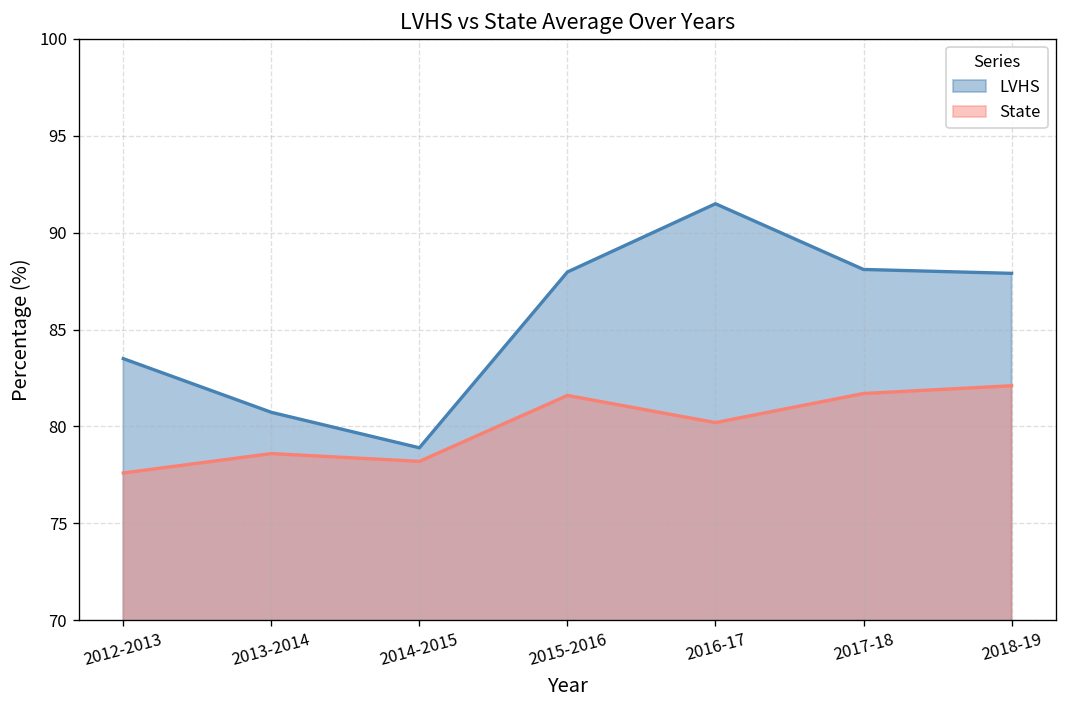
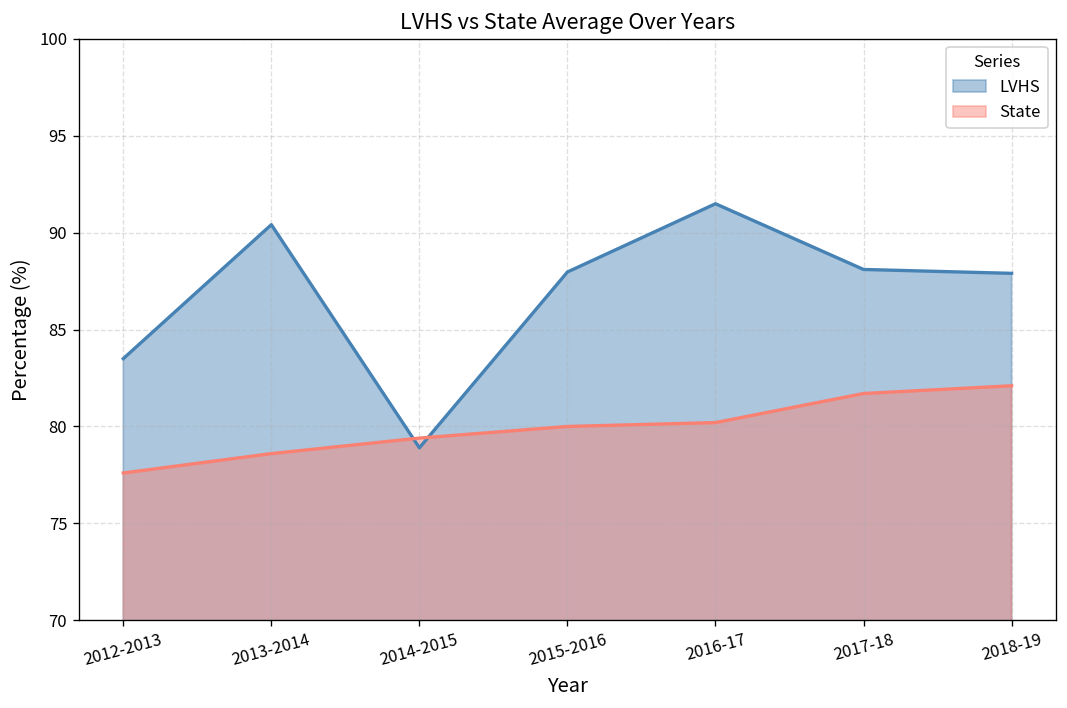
  {
    "LVHS": {
      "2012-2013": 83.5,
-     "2013-2014": 80.7,
+     "2013-2014": 90.4,
      "2014-2015": 78.9,
      "2015-2016": 88.0,
      "2016-17": 91.5,
      "2017-18": 88.1,
      "2018-19": 87.9
    },
    "State": {
      "2012-2013": 77.6,
      "2013-2014": 78.6,
-     "2014-2015": 78.2,
-     "2015-2016": 81.6,
+     "2014-2015": 79.4,
+     "2015-2016": 80.0,
      "2016-17": 80.2,
      "2017-18": 81.7,
      "2018-19": 82.1
    }
  }
